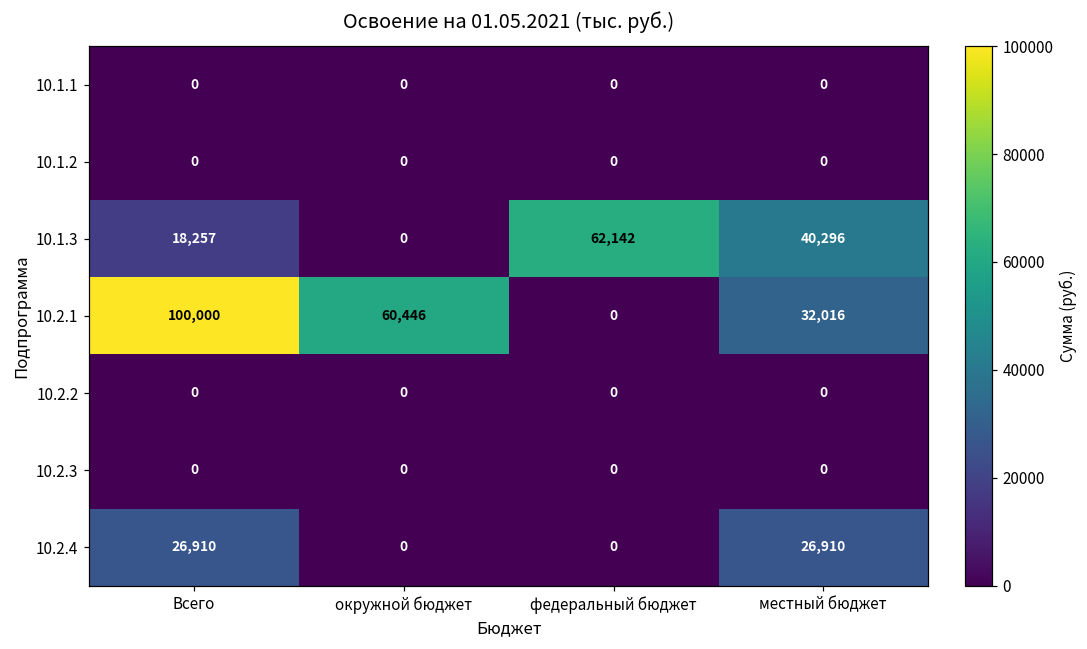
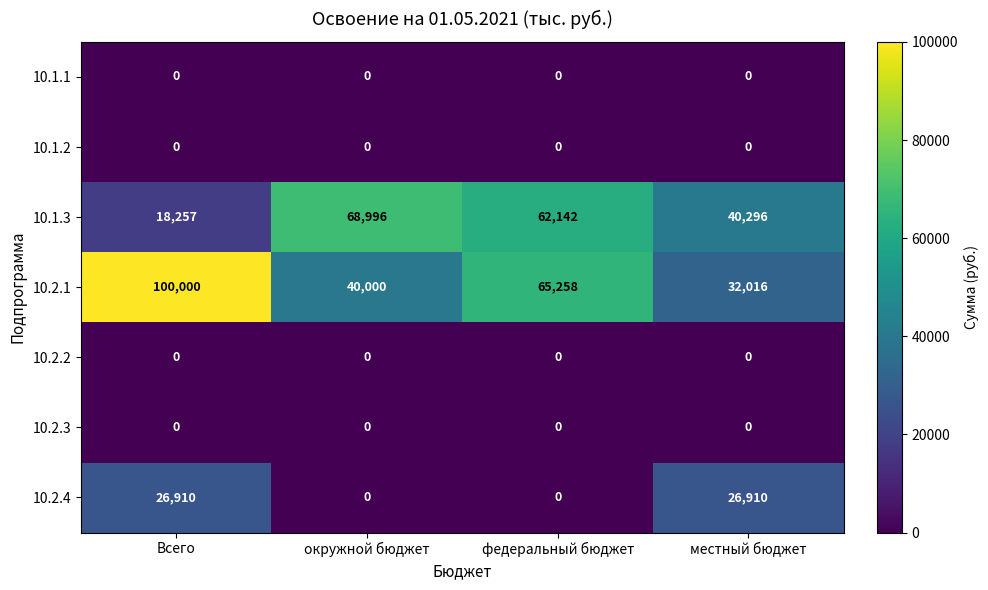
  {
    "10.1.1": {
      "Всего": "0",
      "окружной бюджет": "0",
      "федеральный бюджет": "0",
      "местный бюджет": "0"
    },
    "10.1.2": {
      "Всего": "0",
      "окружной бюджет": "0",
      "федеральный бюджет": "0",
      "местный бюджет": "0"
    },
    "10.1.3": {
      "Всего": "18,257",
-     "окружной бюджет": "0",
+     "окружной бюджет": "68,996",
      "федеральный бюджет": "62,142",
      "местный бюджет": "40,296"
    },
    "10.2.1": {
      "Всего": "100,000",
-     "окружной бюджет": "60,446",
-     "федеральный бюджет": "0",
+     "окружной бюджет": "40,000",
+     "федеральный бюджет": "65,258",
      "местный бюджет": "32,016"
    },
    "10.2.2": {
      "Всего": "0",
      "окружной бюджет": "0",
      "федеральный бюджет": "0",
      "местный бюджет": "0"
    },
    "10.2.3": {
      "Всего": "0",
      "окружной бюджет": "0",
      "федеральный бюджет": "0",
      "местный бюджет": "0"
    },
    "10.2.4": {
      "Всего": "26,910",
      "окружной бюджет": "0",
      "федеральный бюджет": "0",
      "местный бюджет": "26,910"
    }
  }
